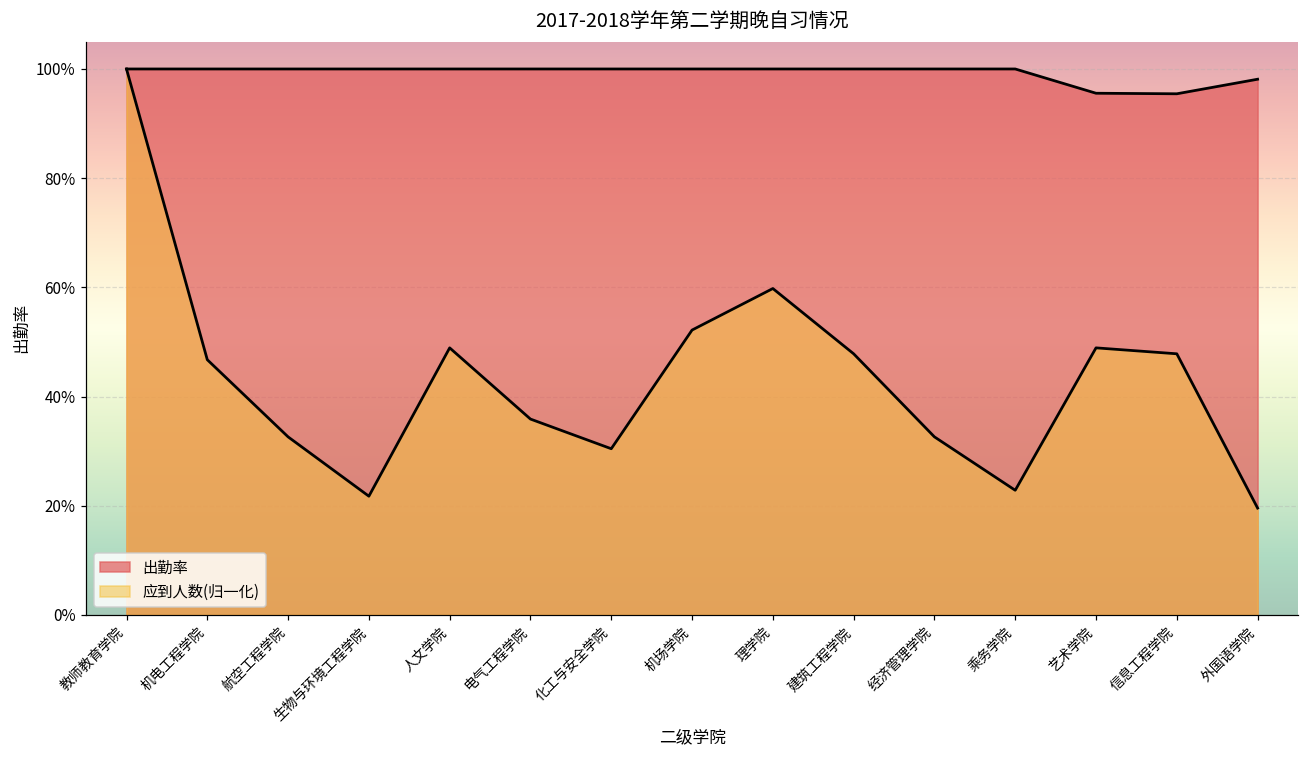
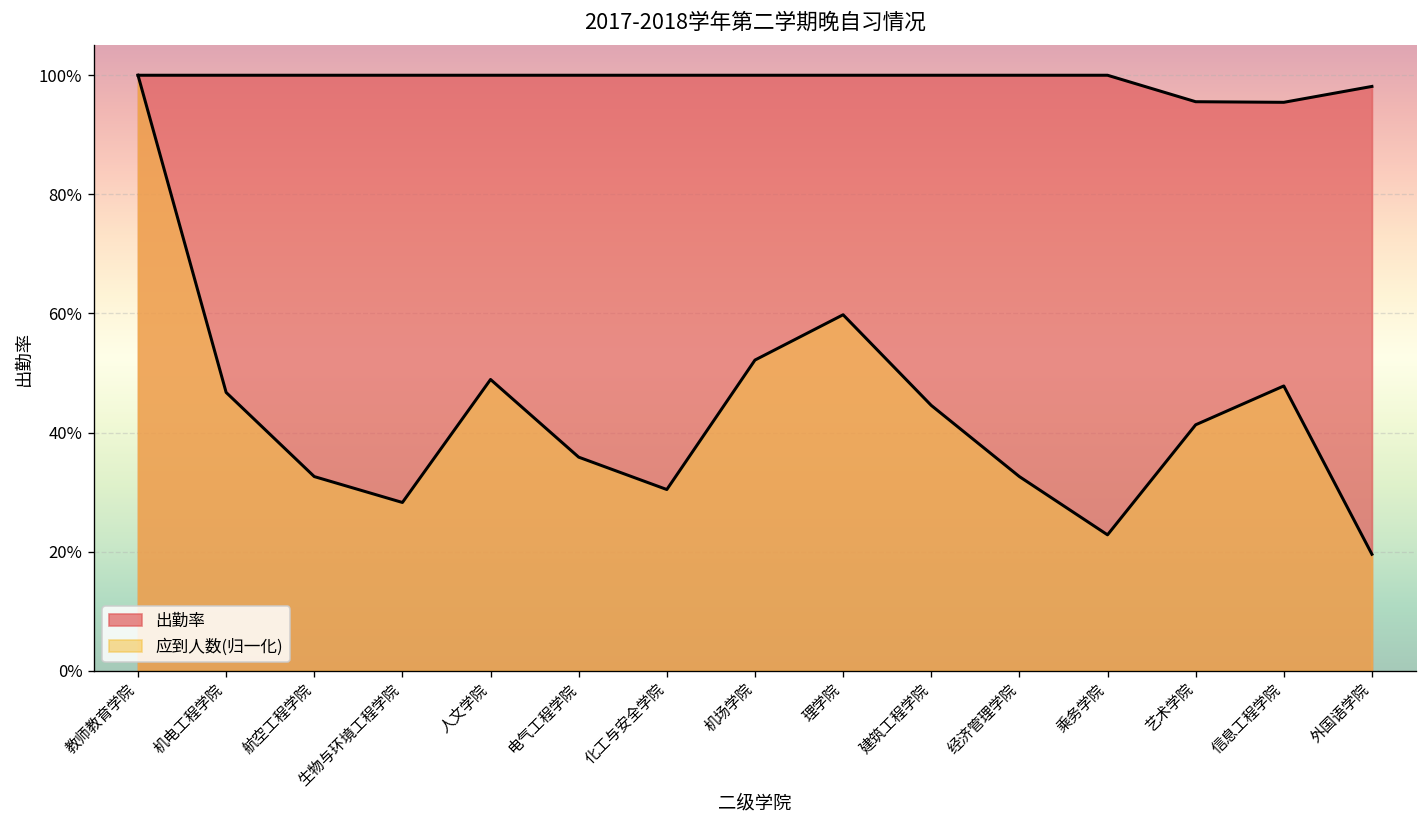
  {
    "出勤率": {
      "机电工程学院": "100%",
      "航空工程学院": "100%",
      "生物与环境工程学院": "100%",
      "人文学院": "100%",
      "电气工程学院": "100%",
      "化工与安全学院": "100%",
      "机场学院": "100%",
      "理学院": "100%",
      "建筑工程学院": "100%",
      "经济管理学院": "100%",
      "乘务学院": "100%",
      "艺术学院": "96%",
      "信息工程学院": "95%",
      "外国语学院": "98%"
    },
    "应到人数(归一化)": {
      "机电工程学院": "47%",
      "航空工程学院": "33%",
-     "生物与环境工程学院": "22%",
+     "生物与环境工程学院": "28%",
      "人文学院": "49%",
      "电气工程学院": "36%",
      "化工与安全学院": "30%",
      "机场学院": "52%",
      "理学院": "60%",
-     "建筑工程学院": "48%",
+     "建筑工程学院": "45%",
      "经济管理学院": "33%",
      "乘务学院": "23%",
-     "艺术学院": "49%",
+     "艺术学院": "41%",
      "信息工程学院": "48%",
      "外国语学院": "20%"
    }
  }
